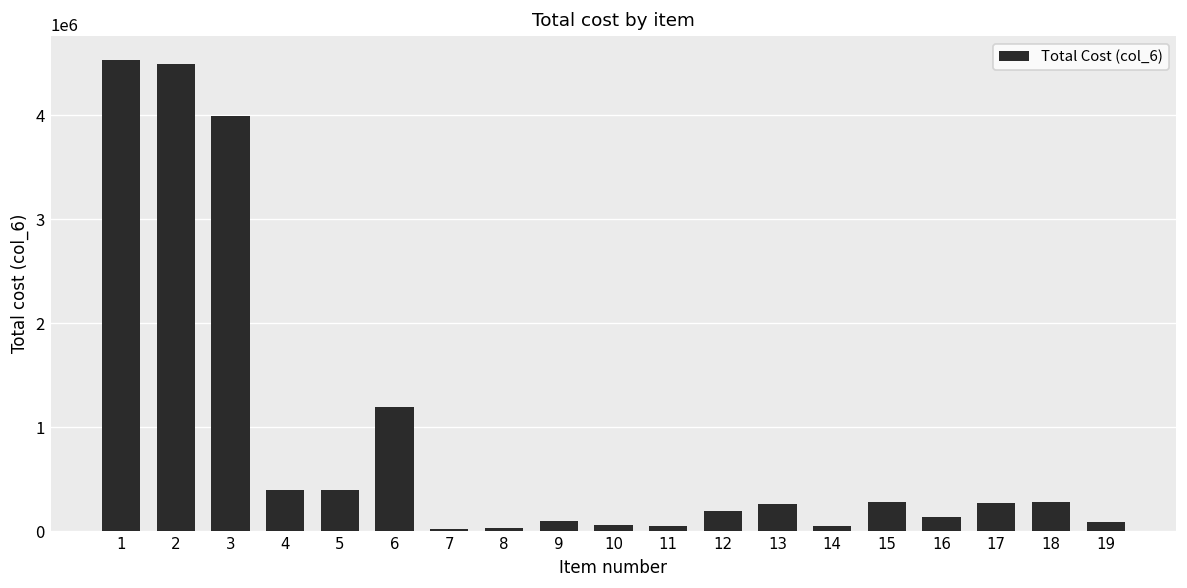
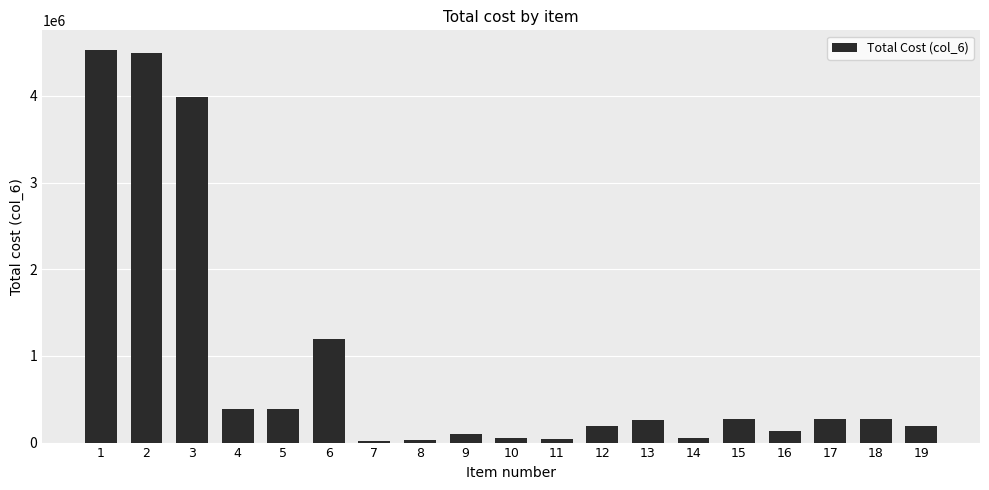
  {
    "1": 4500000,
    "2": 4500000,
    "3": 4000000,
    "4": 400000,
    "5": 400000,
    "6": 1200000,
    "8": 0,
    "9": 100000,
    "10": 100000,
    "11": 0,
    "12": 200000,
    "13": 300000,
    "14": 100000,
    "15": 300000,
    "16": 100000,
    "17": 300000,
    "18": 300000,
-   "19": 100000
+   "19": 200000
  }
